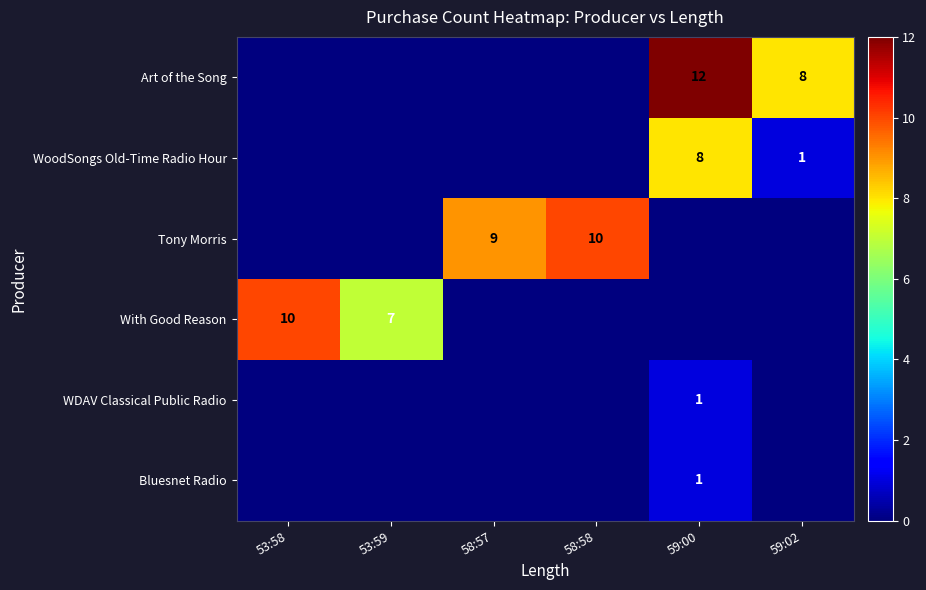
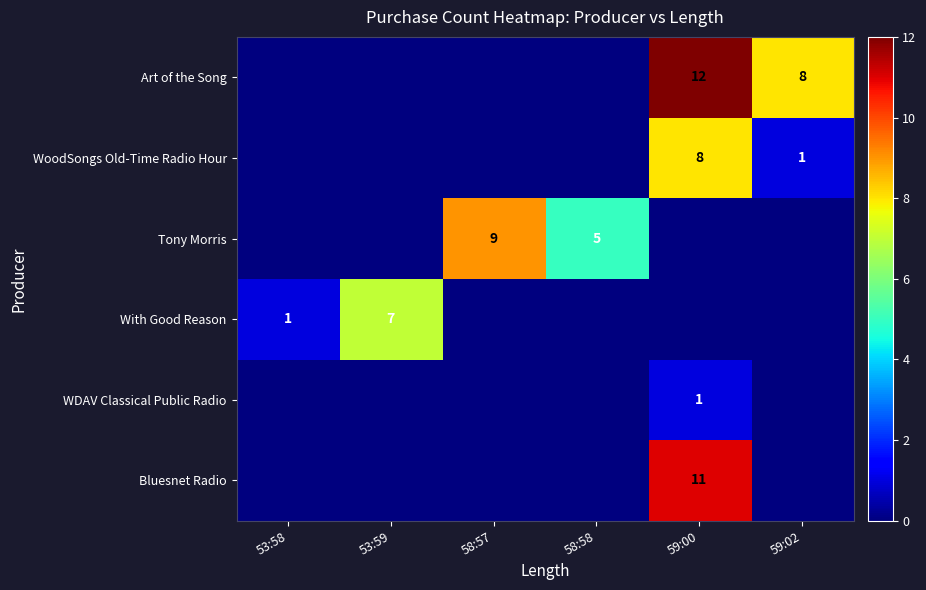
  {
    "Art of the Song": {
      "59:00": 12,
      "59:02": 8
    },
    "WoodSongs Old-Time Radio Hour": {
      "59:00": 8,
      "59:02": 1
    },
    "Tony Morris": {
      "58:57": 9,
-     "58:58": 10
+     "58:58": 5
    },
    "With Good Reason": {
-     "53:58": 10,
+     "53:58": 1,
      "53:59": 7
    },
    "WDAV Classical Public Radio": {
      "59:00": 1
    },
    "Bluesnet Radio": {
-     "59:00": 1
+     "59:00": 11
    }
  }
